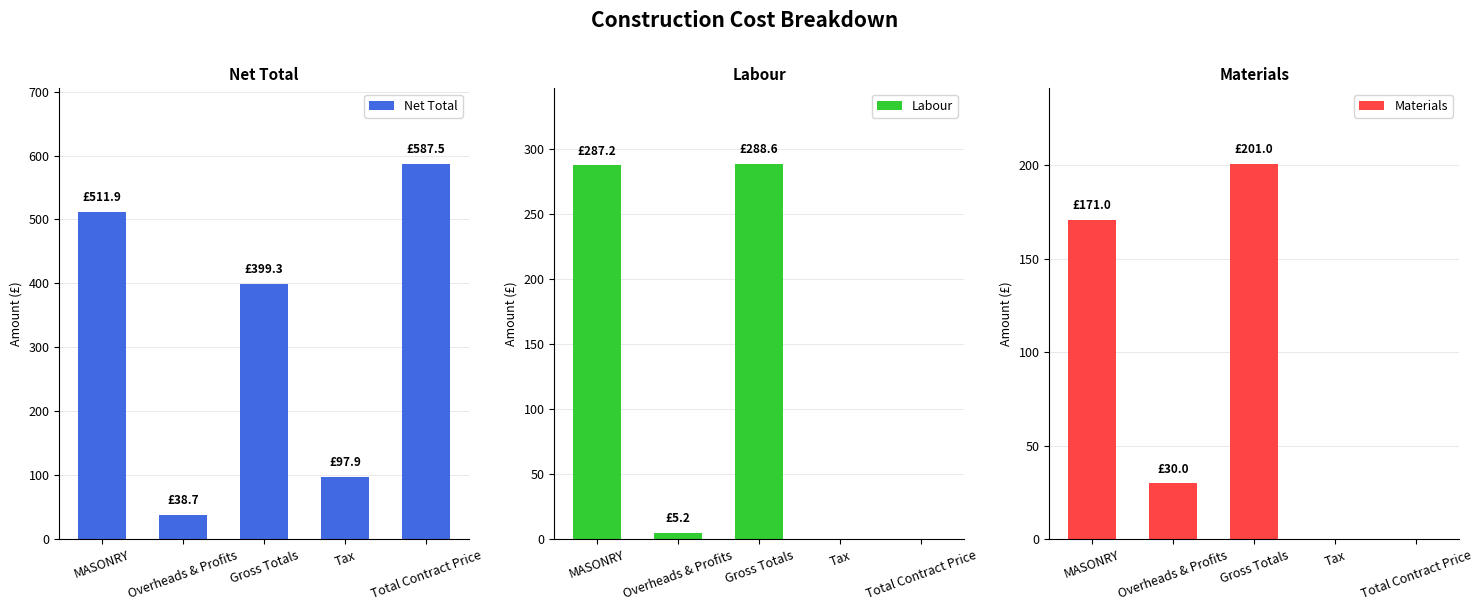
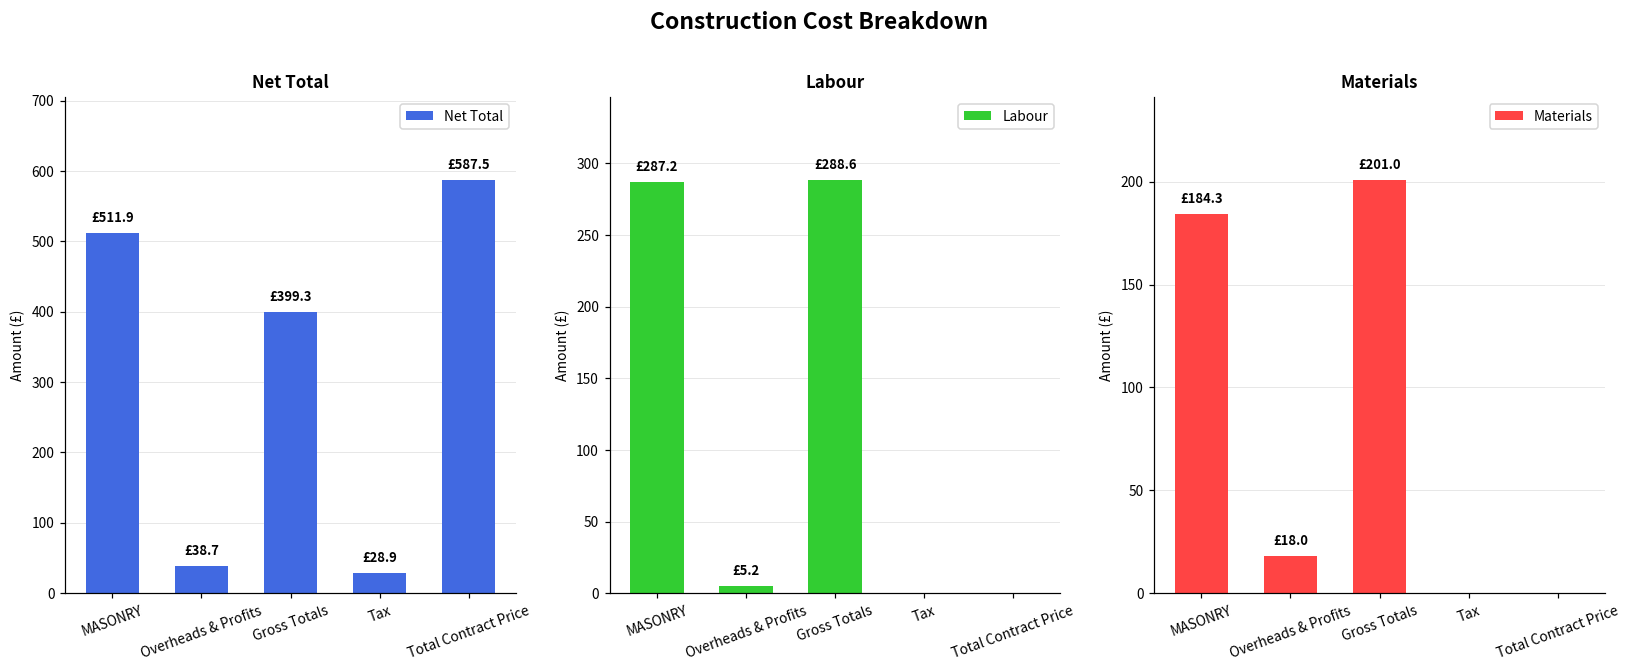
  {
    "Net Total": {
      "MASONRY": "£511.9",
      "Overheads & Profits": "£38.7",
      "Gross Totals": "£399.3",
-     "Tax": "£97.9",
+     "Tax": "£28.9",
      "Total Contract Price": "£587.5"
    },
    "Labour": {
      "MASONRY": "£287.2",
      "Overheads & Profits": "£5.2",
      "Gross Totals": "£288.6"
    },
    "Materials": {
-     "MASONRY": "£171.0",
-     "Overheads & Profits": "£30.0",
+     "MASONRY": "£184.3",
+     "Overheads & Profits": "£18.0",
      "Gross Totals": "£201.0"
    }
  }
